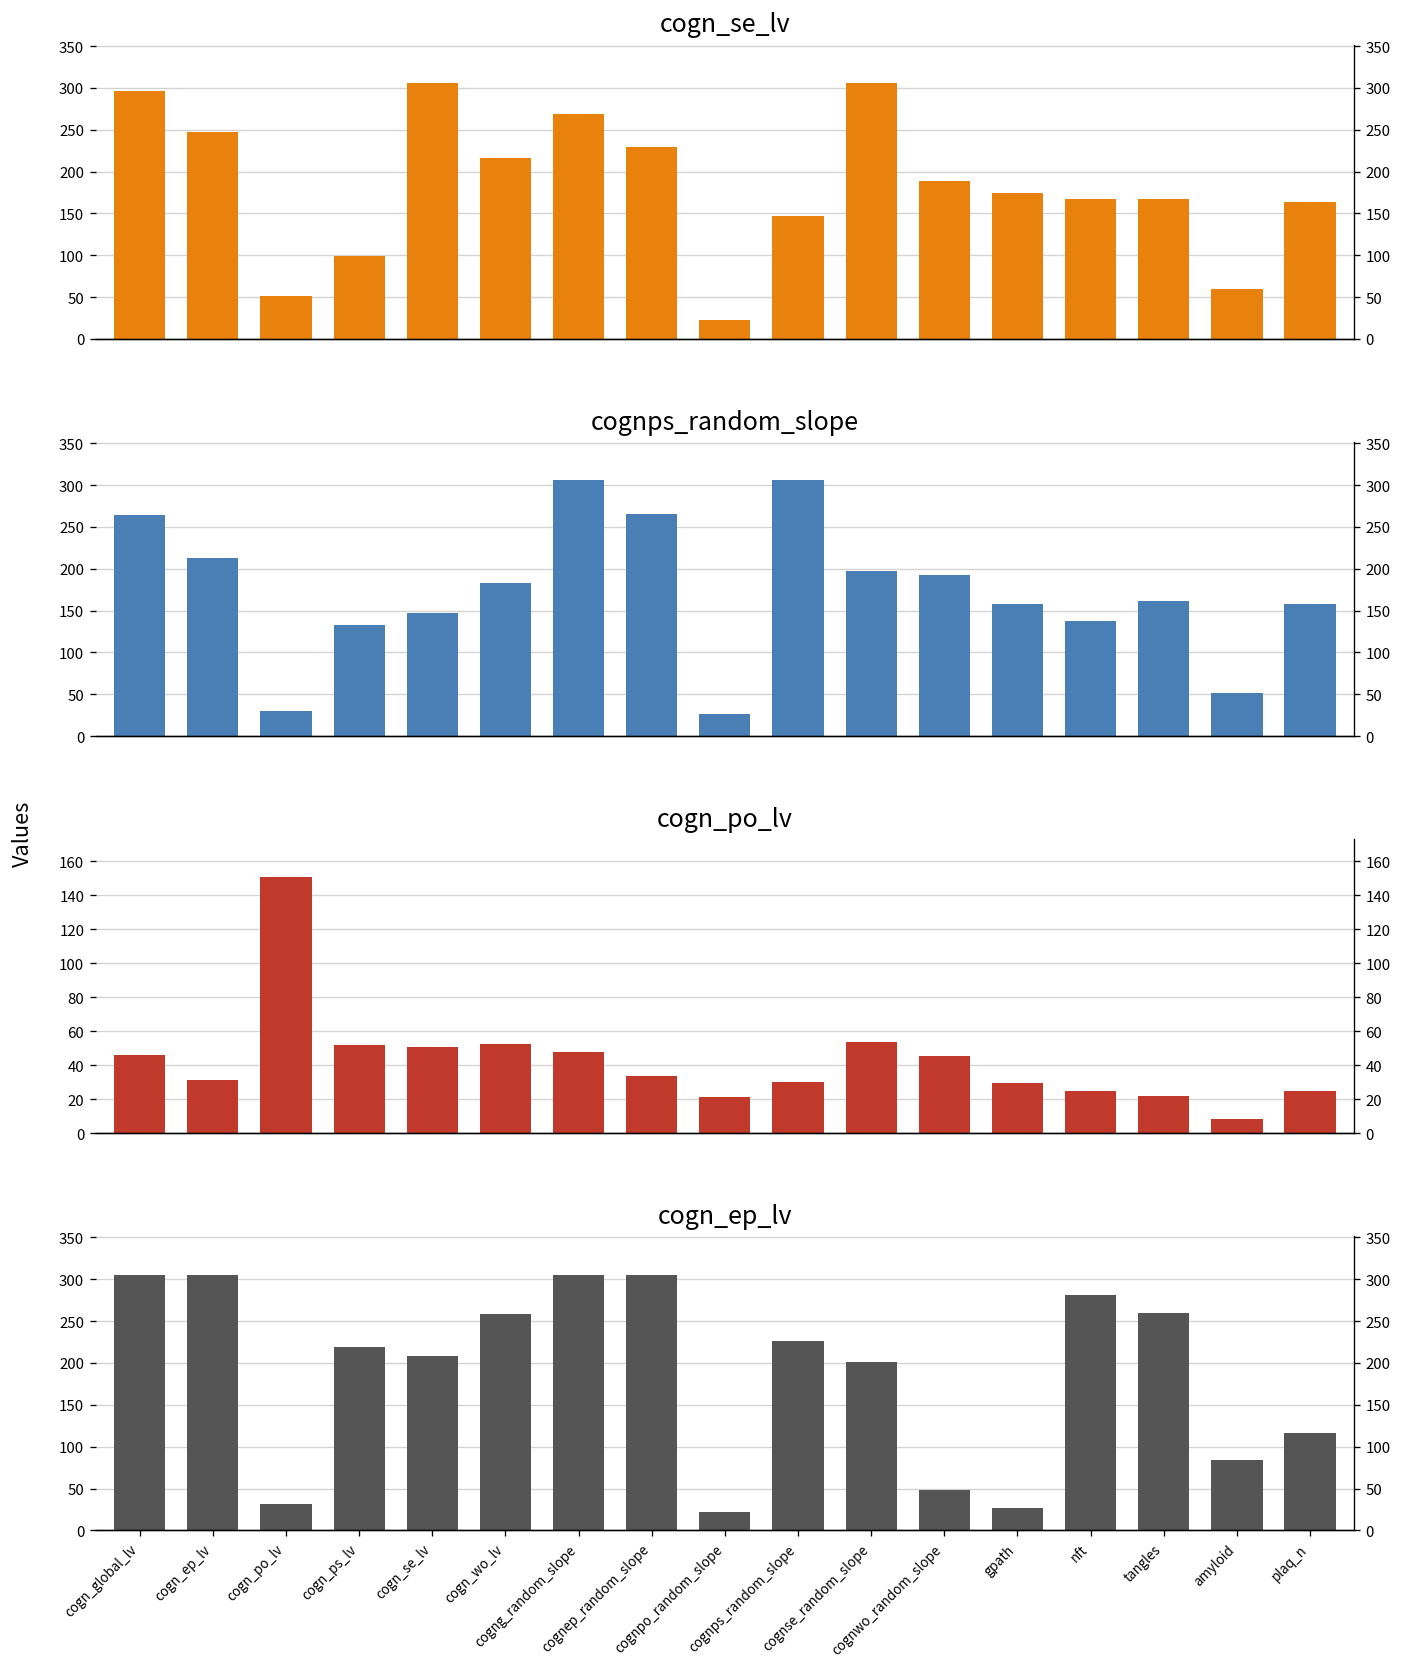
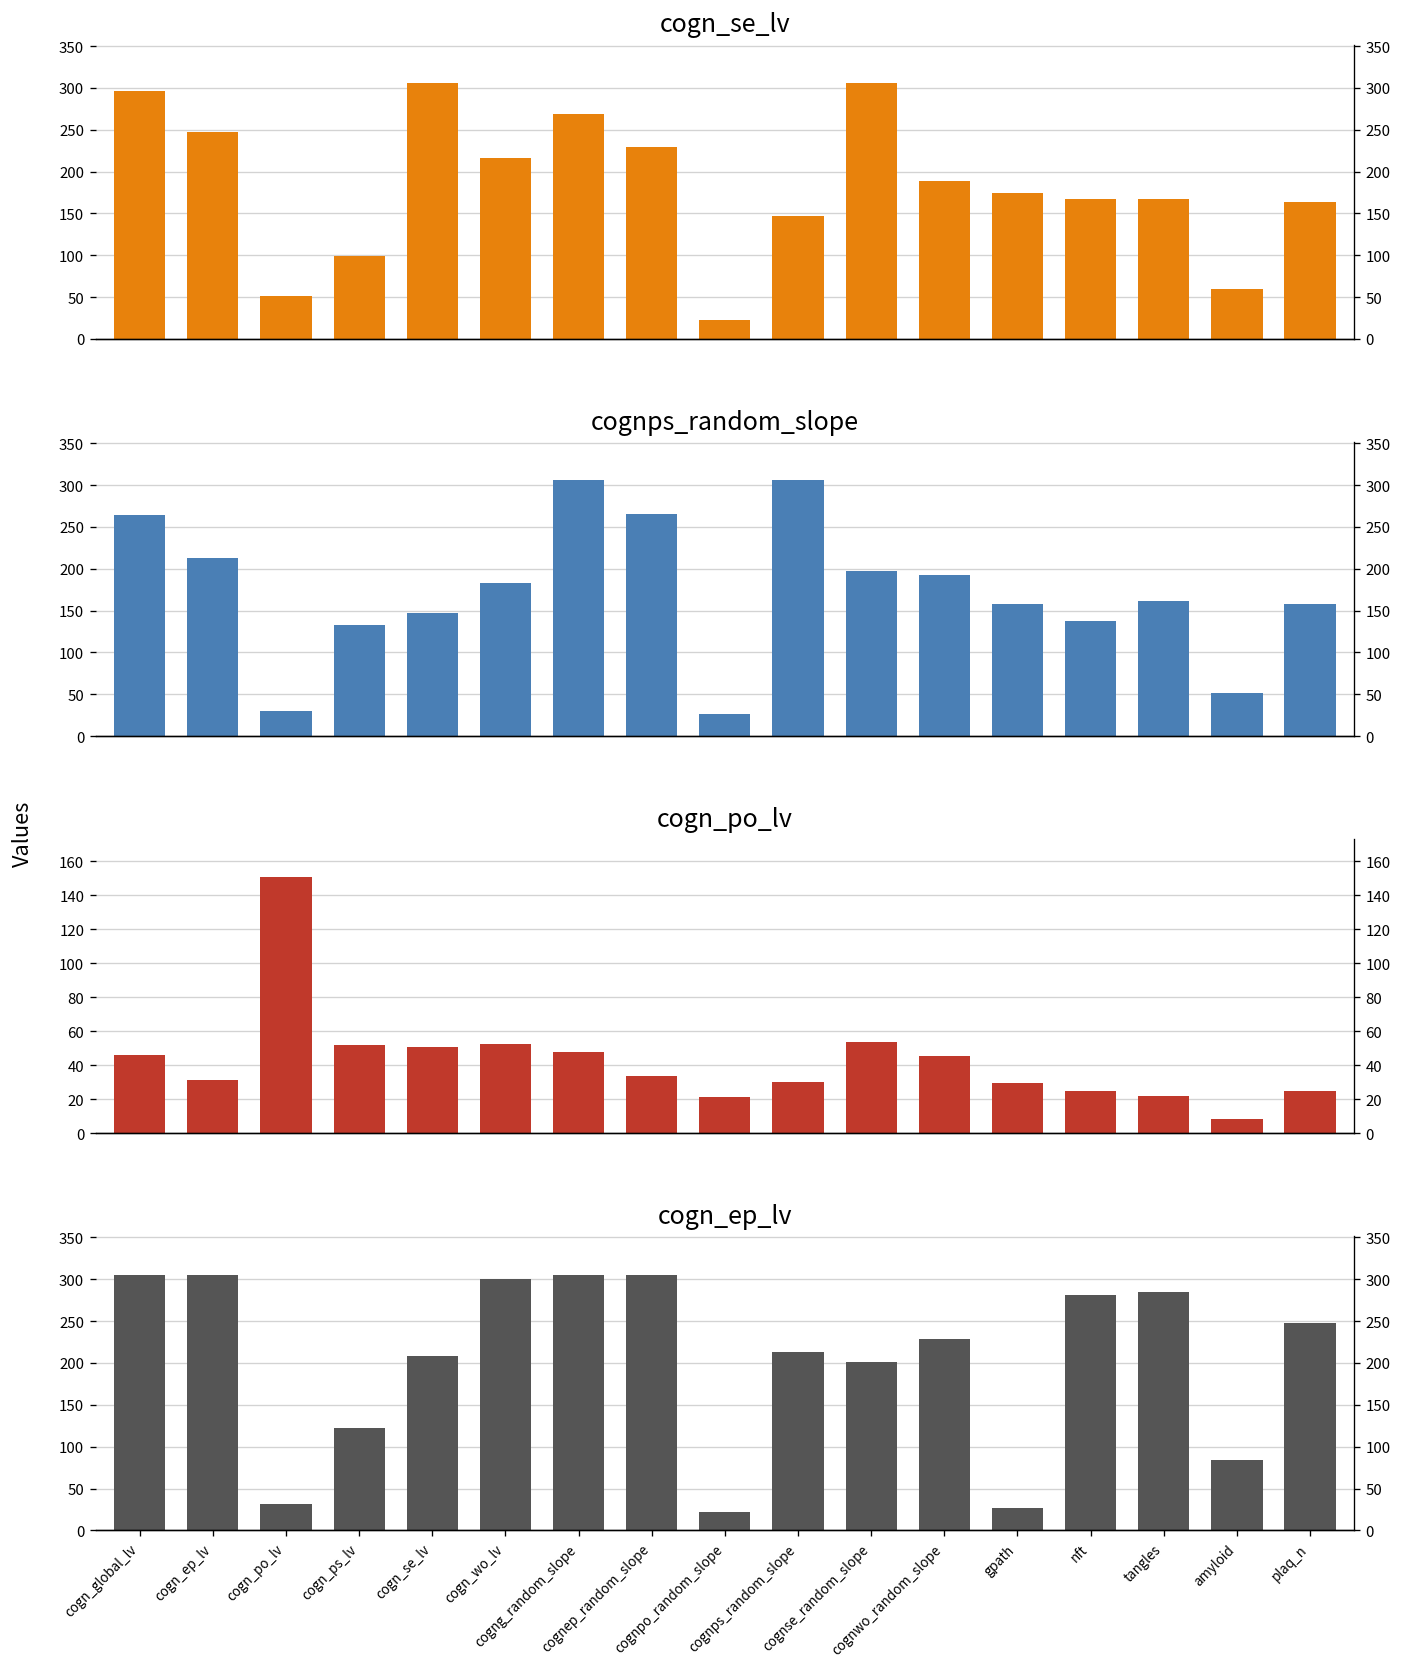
  {
    "cogn_ep_lv": {
      "cogn_global_lv": 310,
      "cogn_ep_lv": 310,
      "cogn_po_lv": 30,
-     "cogn_ps_lv": 220,
+     "cogn_ps_lv": 120,
      "cogn_se_lv": 210,
-     "cogn_wo_lv": 260,
+     "cogn_wo_lv": 300,
      "cogng_random_slope": 310,
      "cognep_random_slope": 310,
      "cognpo_random_slope": 20,
-     "cognps_random_slope": 230,
+     "cognps_random_slope": 210,
      "cognse_random_slope": 200,
-     "cognwo_random_slope": 50,
+     "cognwo_random_slope": 230,
      "gpath": 30,
      "nft": 280,
-     "tangles": 260,
+     "tangles": 290,
      "amyloid": 80,
-     "plaq_n": 120
+     "plaq_n": 250
    }
  }
